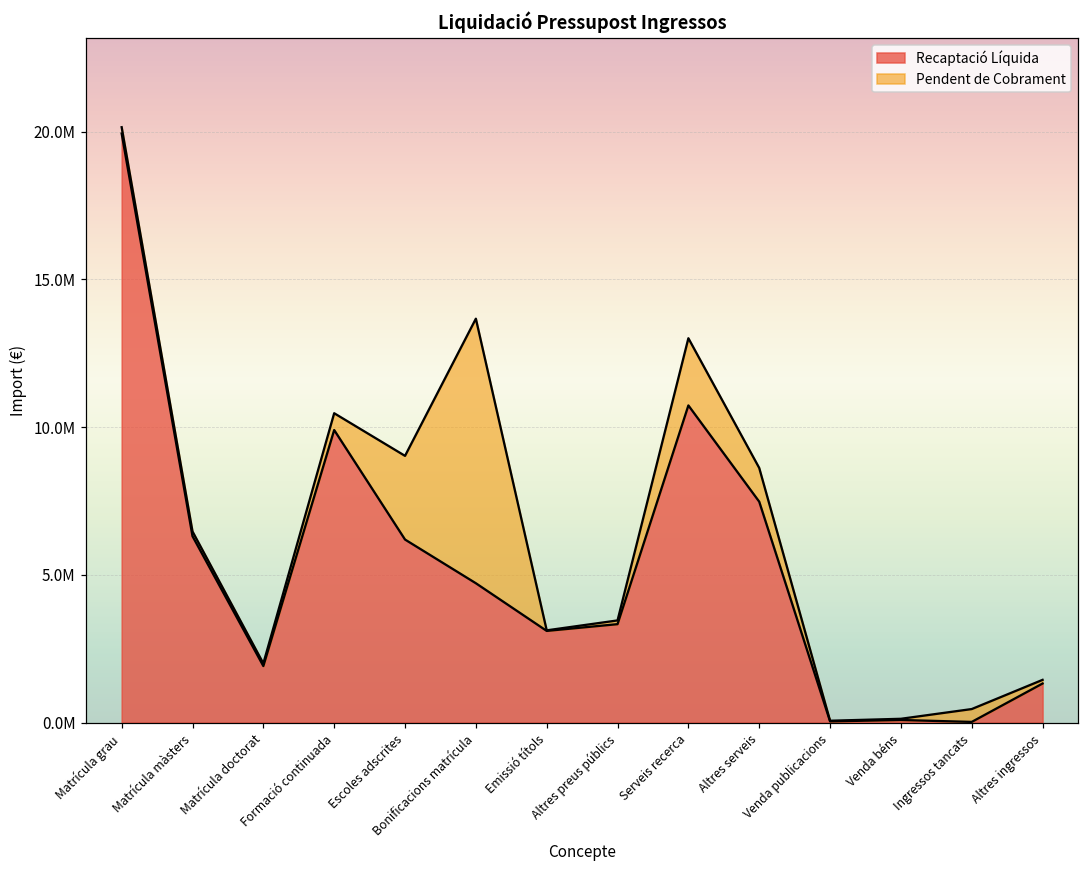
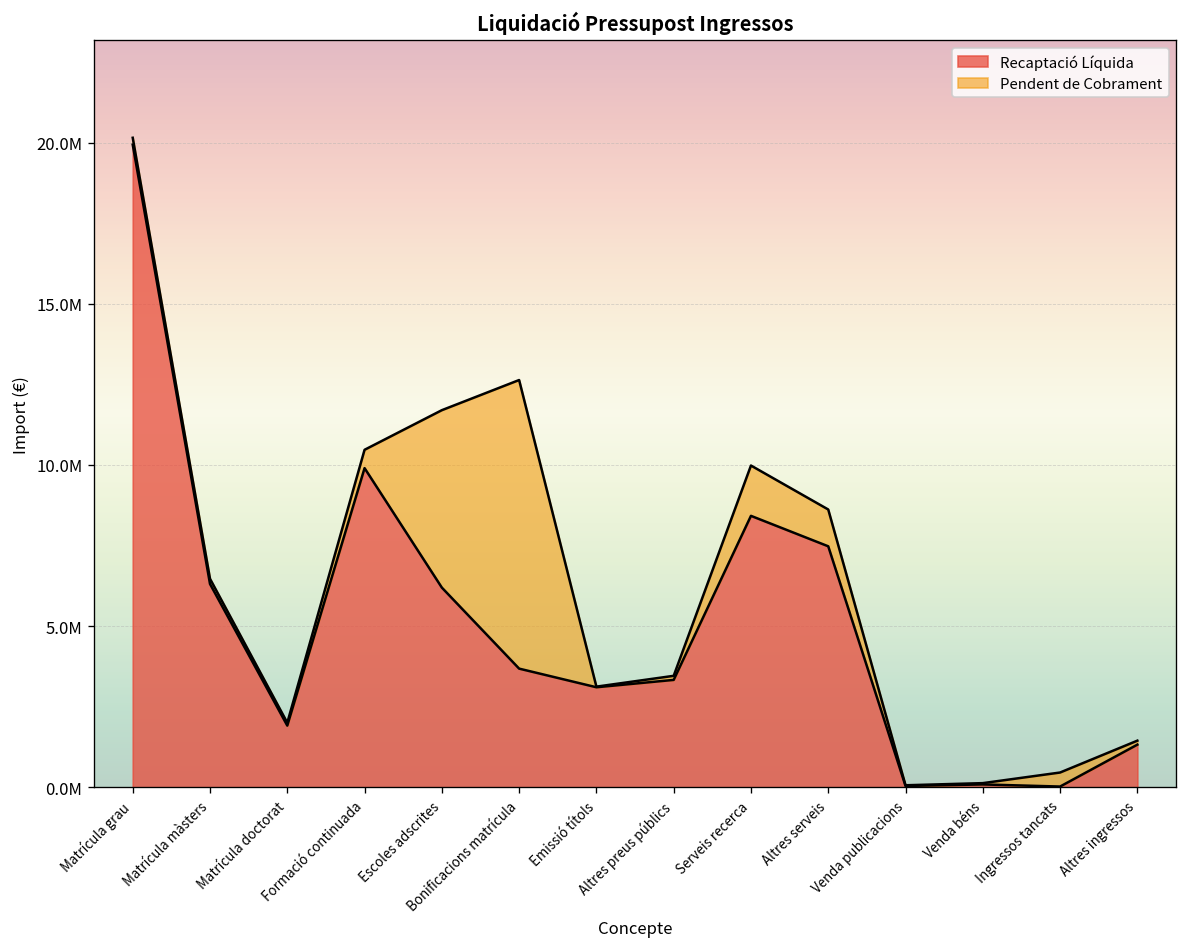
  {
    "Recaptació Líquida": {
      "Matrícula grau": 19900000,
      "Matrícula màsters": 6300000,
      "Formació continuada": 9900000,
      "Escoles adscrites": 6200000,
-     "Bonificacions matrícula": 4700000,
+     "Bonificacions matrícula": 3700000,
      "Altres preus públics": 3300000,
-     "Serveis recerca": 10700000,
+     "Serveis recerca": 8400000,
      "Altres serveis": 7500000,
      "Ingressos tancats": 0,
      "Altres ingressos": 1300000
    },
    "Pendent de Cobrament": {
      "Matrícula grau": 200000,
      "Matrícula màsters": 200000,
      "Formació continuada": 600000,
-     "Escoles adscrites": 2800000,
+     "Escoles adscrites": 5500000,
      "Bonificacions matrícula": 9000000,
      "Altres preus públics": 100000,
-     "Serveis recerca": 2300000,
+     "Serveis recerca": 1600000,
      "Altres serveis": 1100000,
      "Ingressos tancats": 400000,
      "Altres ingressos": 100000
    }
  }
